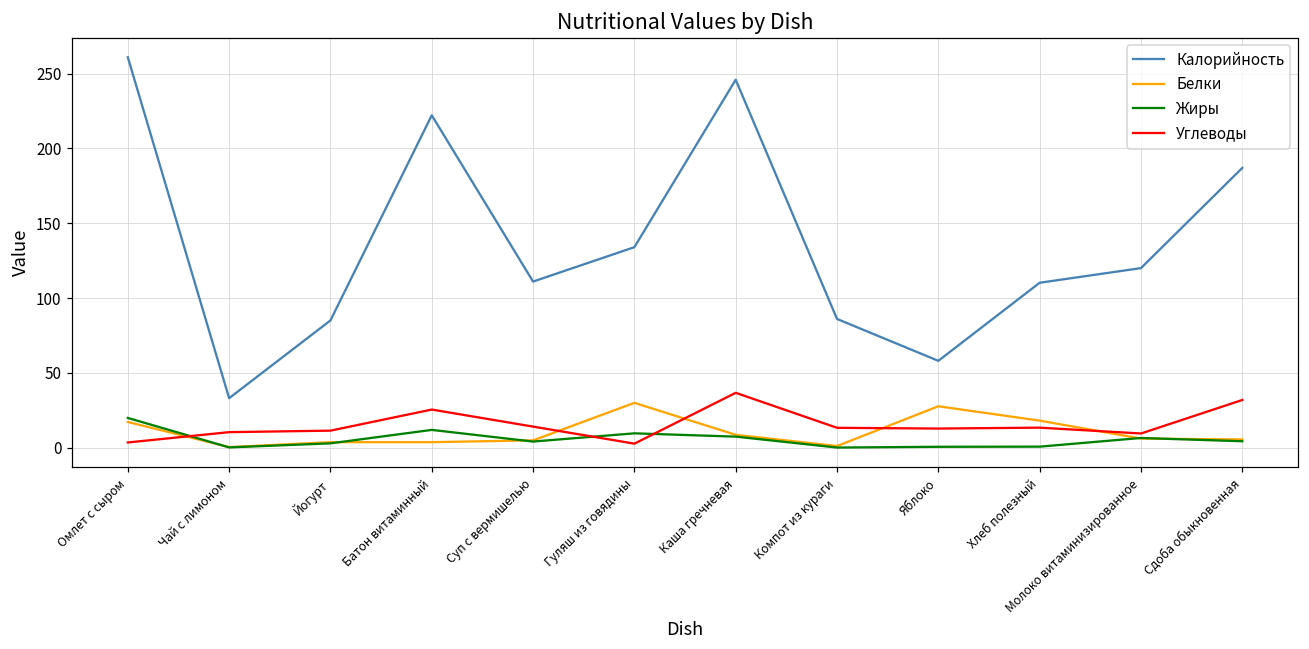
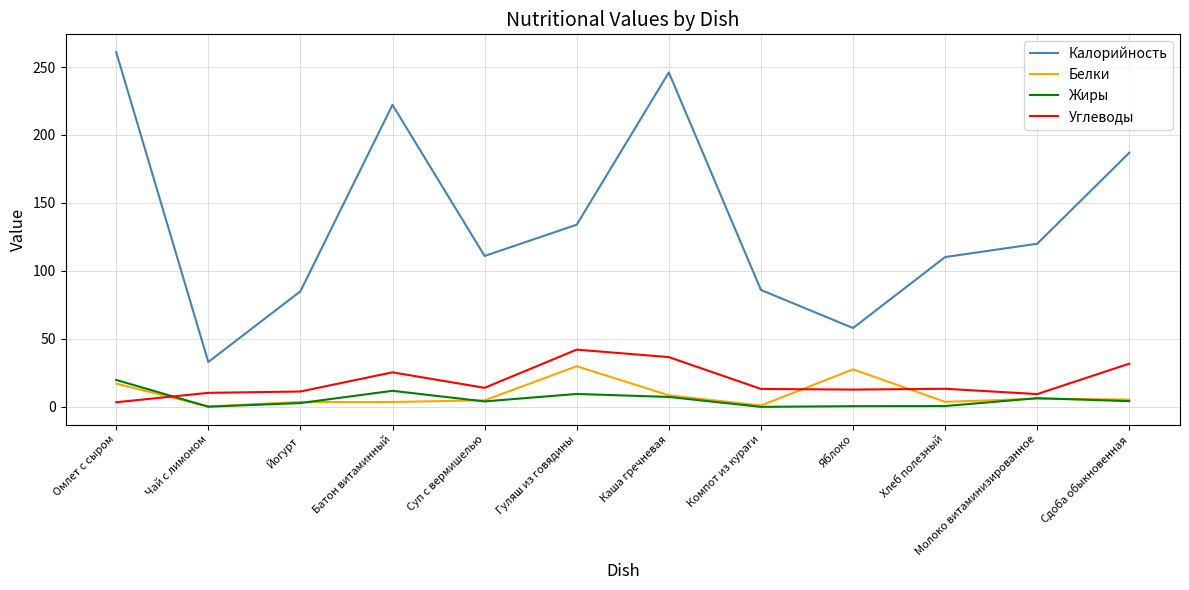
  {
    "Калорийность": {
      "Омлет с сыром": 261,
      "Чай с лимоном": 33,
      "Йогурт": 85,
      "Батон витаминный": 222,
      "Суп с вермишелью": 111,
      "Гуляш из говядины": 134,
      "Каша гречневая": 246,
      "Компот из кураги": 86,
      "Яблоко": 58,
      "Хлеб полезный": 110,
      "Молоко витаминизированное": 120,
      "Сдоба обыкновенная": 187
    },
    "Белки": {
      "Омлет с сыром": 17,
      "Батон витаминный": 4,
      "Гуляш из говядины": 30,
      "Яблоко": 28,
-     "Хлеб полезный": 18
+     "Хлеб полезный": 4
    },
    "Жиры": {
      "Омлет с сыром": 20,
      "Батон витаминный": 12,
      "Гуляш из говядины": 10,
      "Яблоко": 1,
      "Хлеб полезный": 1
    },
    "Углеводы": {
      "Омлет с сыром": 3,
      "Чай с лимоном": 10,
      "Йогурт": 11,
      "Батон витаминный": 25,
      "Суп с вермишелью": 14,
-     "Гуляш из говядины": 3,
+     "Гуляш из говядины": 42,
      "Каша гречневая": 37,
      "Компот из кураги": 13,
      "Яблоко": 13,
      "Хлеб полезный": 13,
      "Молоко витаминизированное": 9,
      "Сдоба обыкновенная": 32
    }
  }
